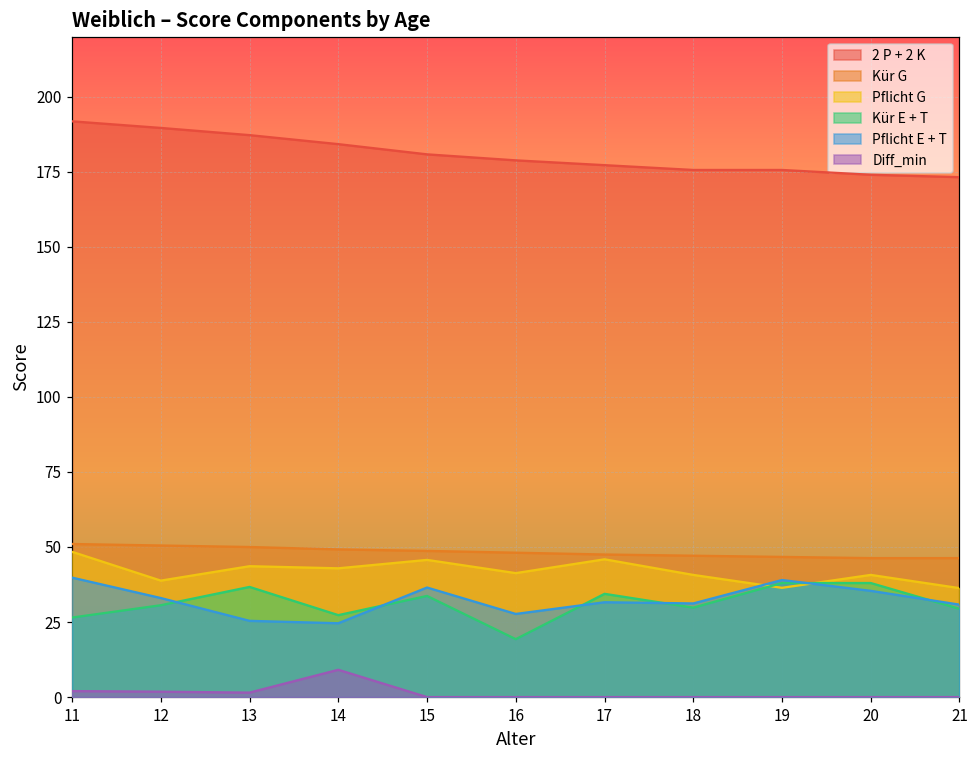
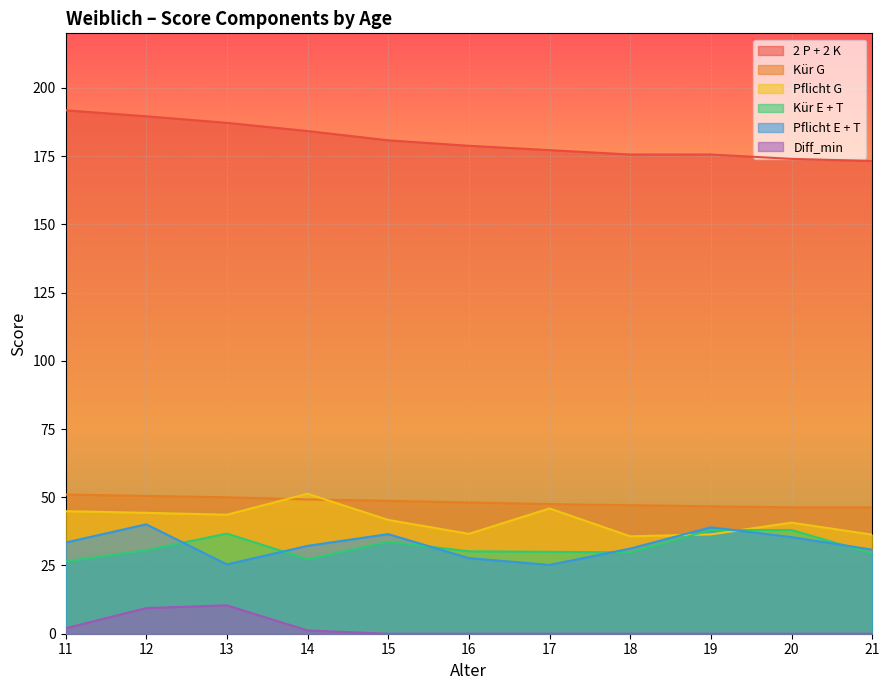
  {
    "Pflicht G": {
-     "11": 48,
-     "12": 39,
+     "11": 45,
+     "12": 44,
      "13": 44,
-     "14": 43,
-     "15": 46,
-     "16": 41,
+     "14": 51,
+     "15": 42,
+     "16": 37,
      "17": 46,
-     "18": 41,
+     "18": 36,
      "19": 36,
      "20": 41,
      "21": 36
    },
    "Kür E + T": {
      "11": 27,
      "12": 31,
      "13": 37,
      "14": 27,
      "15": 34,
-     "16": 19,
-     "17": 34,
+     "16": 30,
+     "17": 30,
      "18": 30,
      "19": 38,
      "20": 38,
      "21": 29
    },
    "Pflicht E + T": {
-     "11": 40,
-     "12": 33,
+     "11": 33,
+     "12": 40,
      "13": 25,
-     "14": 25,
+     "14": 32,
      "15": 37,
      "16": 28,
-     "17": 32,
+     "17": 25,
      "18": 31,
      "19": 39,
      "20": 35,
      "21": 31
    },
    "Diff_min": {
      "11": 2,
-     "12": 2,
-     "13": 2,
-     "14": 9,
+     "12": 9,
+     "13": 10,
+     "14": 1,
      "15": 0,
      "16": 0,
      "17": 0,
      "18": 0,
      "19": 0,
      "20": 0,
      "21": 0
    }
  }
